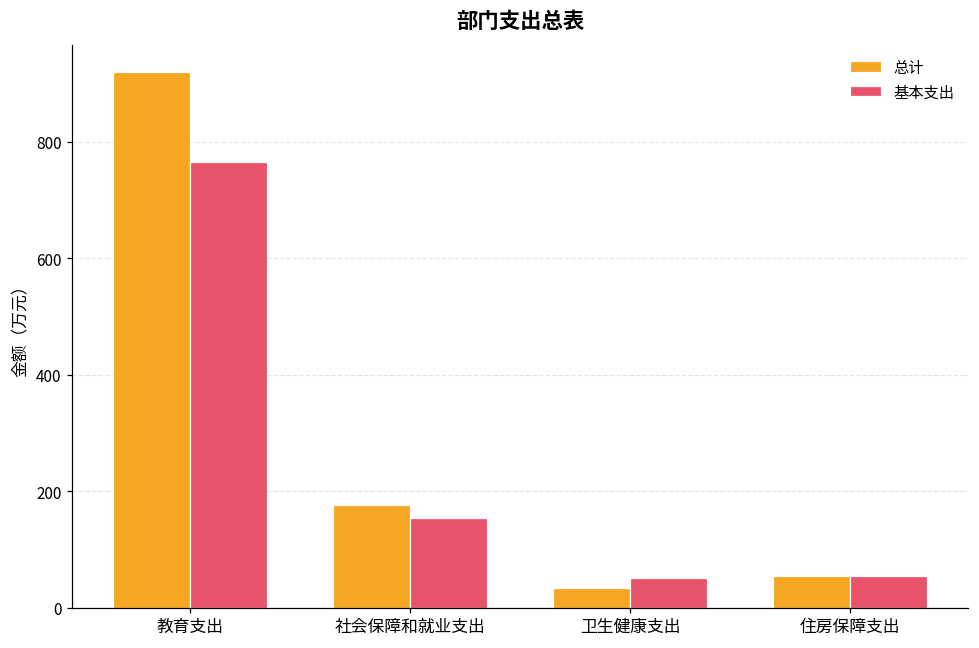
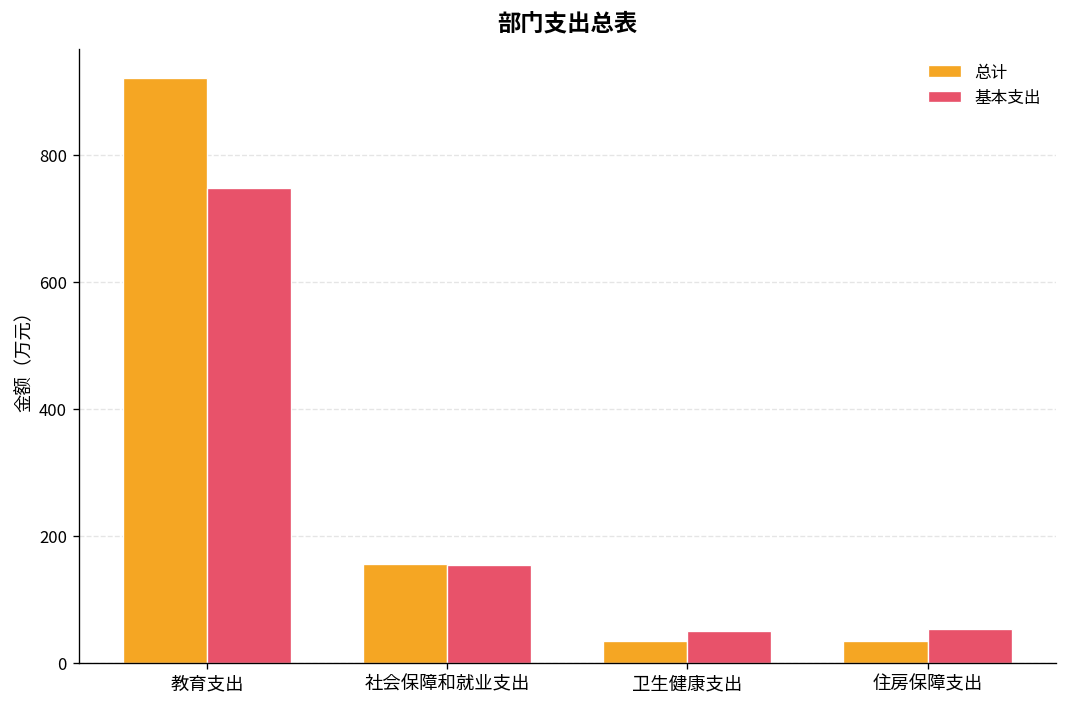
  {
    "总计": {
      "教育支出": 920,
-     "社会保障和就业支出": 180,
+     "社会保障和就业支出": 160,
      "卫生健康支出": 30,
-     "住房保障支出": 50
+     "住房保障支出": 30
    },
    "基本支出": {
-     "教育支出": 770,
+     "教育支出": 750,
      "社会保障和就业支出": 150,
      "卫生健康支出": 50,
      "住房保障支出": 50
    }
  }
